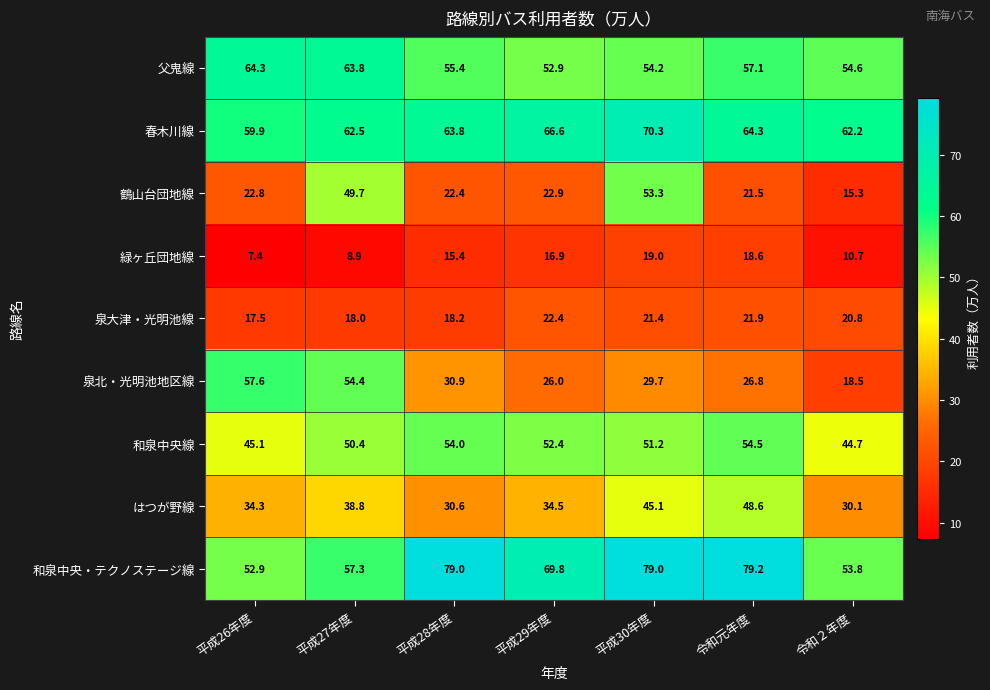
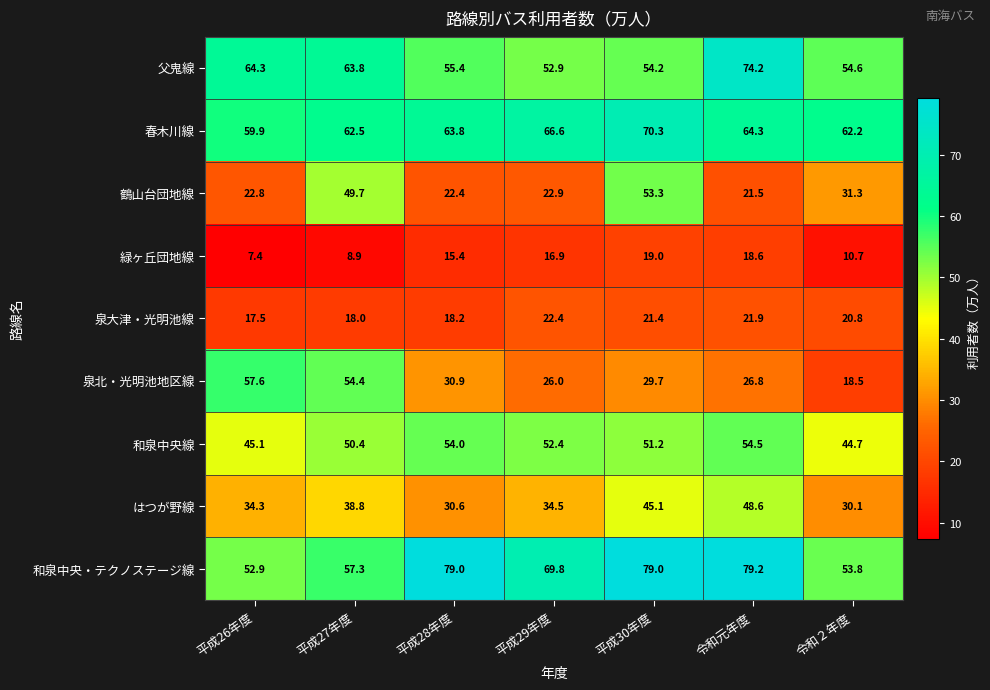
  {
    "父鬼線": {
      "平成26年度": 64.3,
      "平成27年度": 63.8,
      "平成28年度": 55.4,
      "平成29年度": 52.9,
      "平成30年度": 54.2,
-     "令和元年度": 57.1,
+     "令和元年度": 74.2,
      "令和２年度": 54.6
    },
    "春木川線": {
      "平成26年度": 59.9,
      "平成27年度": 62.5,
      "平成28年度": 63.8,
      "平成29年度": 66.6,
      "平成30年度": 70.3,
      "令和元年度": 64.3,
      "令和２年度": 62.2
    },
    "鶴山台団地線": {
      "平成26年度": 22.8,
      "平成27年度": 49.7,
      "平成28年度": 22.4,
      "平成29年度": 22.9,
      "平成30年度": 53.3,
      "令和元年度": 21.5,
-     "令和２年度": 15.3
+     "令和２年度": 31.3
    },
    "緑ヶ丘団地線": {
      "平成26年度": 7.4,
      "平成27年度": 8.9,
      "平成28年度": 15.4,
      "平成29年度": 16.9,
      "平成30年度": 19.0,
      "令和元年度": 18.6,
      "令和２年度": 10.7
    },
    "泉大津・光明池線": {
      "平成26年度": 17.5,
      "平成27年度": 18.0,
      "平成28年度": 18.2,
      "平成29年度": 22.4,
      "平成30年度": 21.4,
      "令和元年度": 21.9,
      "令和２年度": 20.8
    },
    "泉北・光明池地区線": {
      "平成26年度": 57.6,
      "平成27年度": 54.4,
      "平成28年度": 30.9,
      "平成29年度": 26.0,
      "平成30年度": 29.7,
      "令和元年度": 26.8,
      "令和２年度": 18.5
    },
    "和泉中央線": {
      "平成26年度": 45.1,
      "平成27年度": 50.4,
      "平成28年度": 54.0,
      "平成29年度": 52.4,
      "平成30年度": 51.2,
      "令和元年度": 54.5,
      "令和２年度": 44.7
    },
    "はつが野線": {
      "平成26年度": 34.3,
      "平成27年度": 38.8,
      "平成28年度": 30.6,
      "平成29年度": 34.5,
      "平成30年度": 45.1,
      "令和元年度": 48.6,
      "令和２年度": 30.1
    },
    "和泉中央・テクノステージ線": {
      "平成26年度": 52.9,
      "平成27年度": 57.3,
      "平成28年度": 79.0,
      "平成29年度": 69.8,
      "平成30年度": 79.0,
      "令和元年度": 79.2,
      "令和２年度": 53.8
    }
  }
